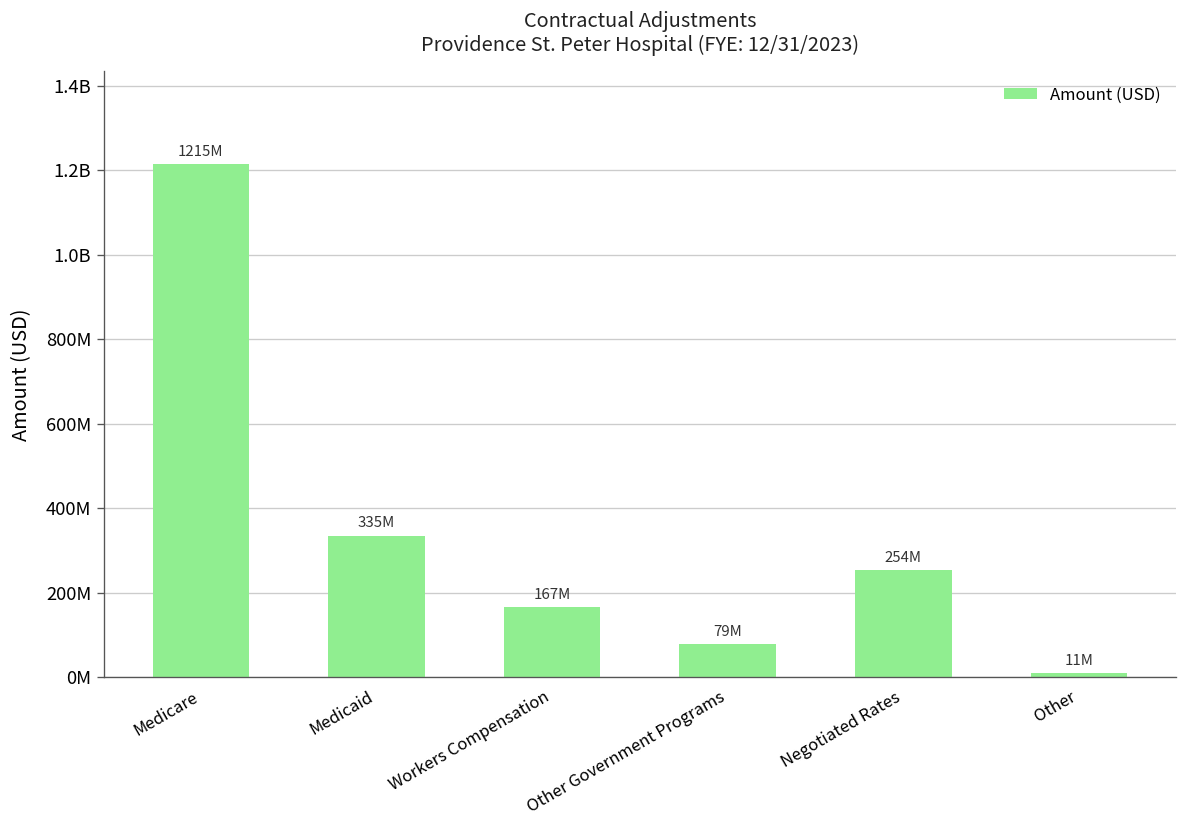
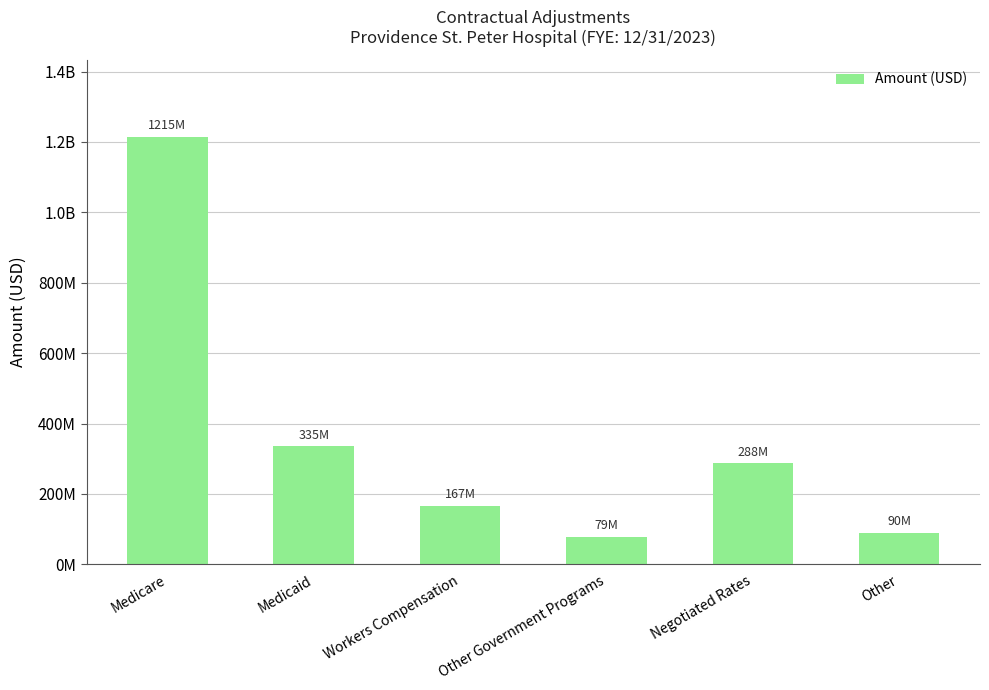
  {
    "Medicare": "1215M",
    "Medicaid": "335M",
    "Workers Compensation": "167M",
    "Other Government Programs": "79M",
-   "Negotiated Rates": "254M",
-   "Other": "11M"
+   "Negotiated Rates": "288M",
+   "Other": "90M"
  }
